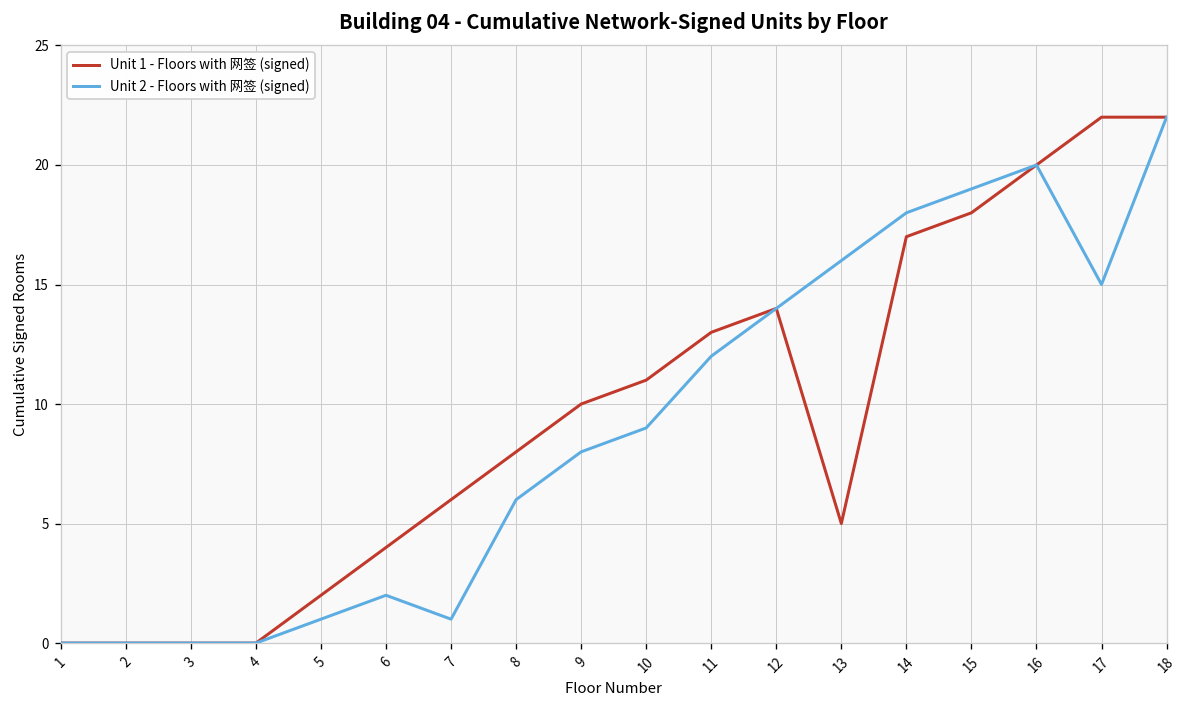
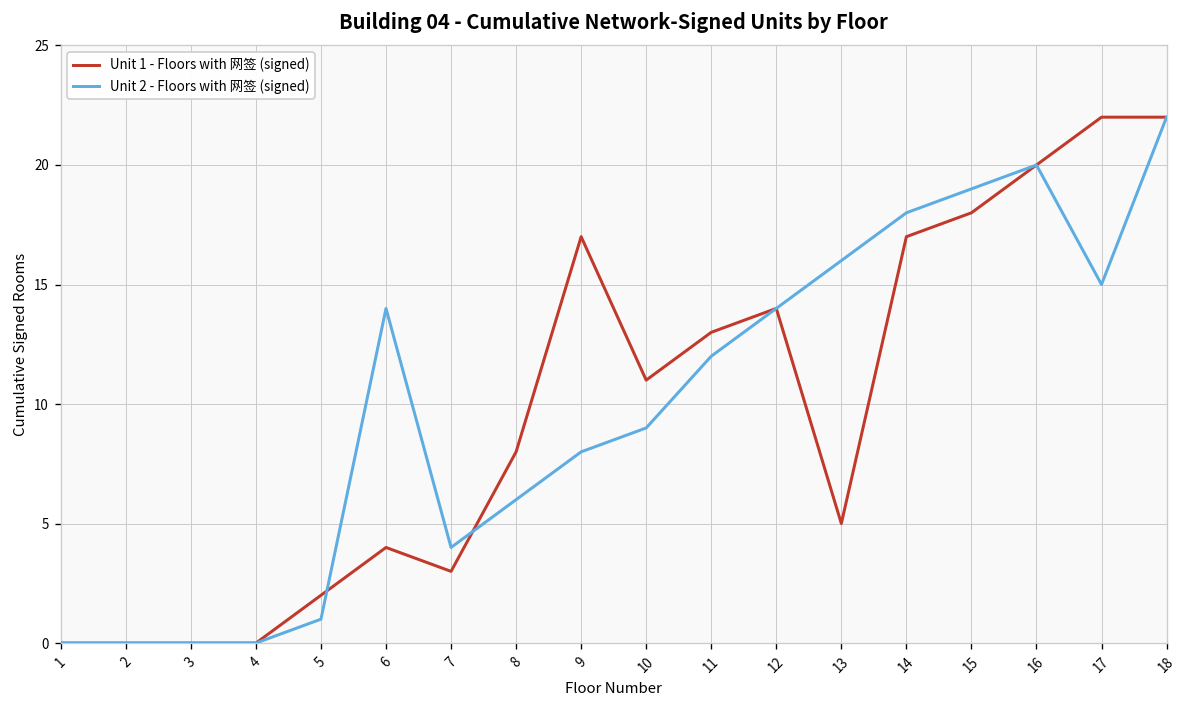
  {
    "Unit 1 - Floors with 网签 (signed)": {
      "5": 2,
      "6": 4,
-     "7": 6,
+     "7": 3,
      "8": 8,
-     "9": 10,
+     "9": 17,
      "10": 11,
      "11": 13,
      "13": 5,
      "14": 17,
      "15": 18,
      "17": 22
    },
    "Unit 2 - Floors with 网签 (signed)": {
      "5": 1,
-     "6": 2,
-     "7": 1,
+     "6": 14,
+     "7": 4,
      "8": 6,
      "9": 8,
      "10": 9,
      "11": 12,
      "13": 16,
      "14": 18,
      "15": 19,
      "17": 15
    }
  }
